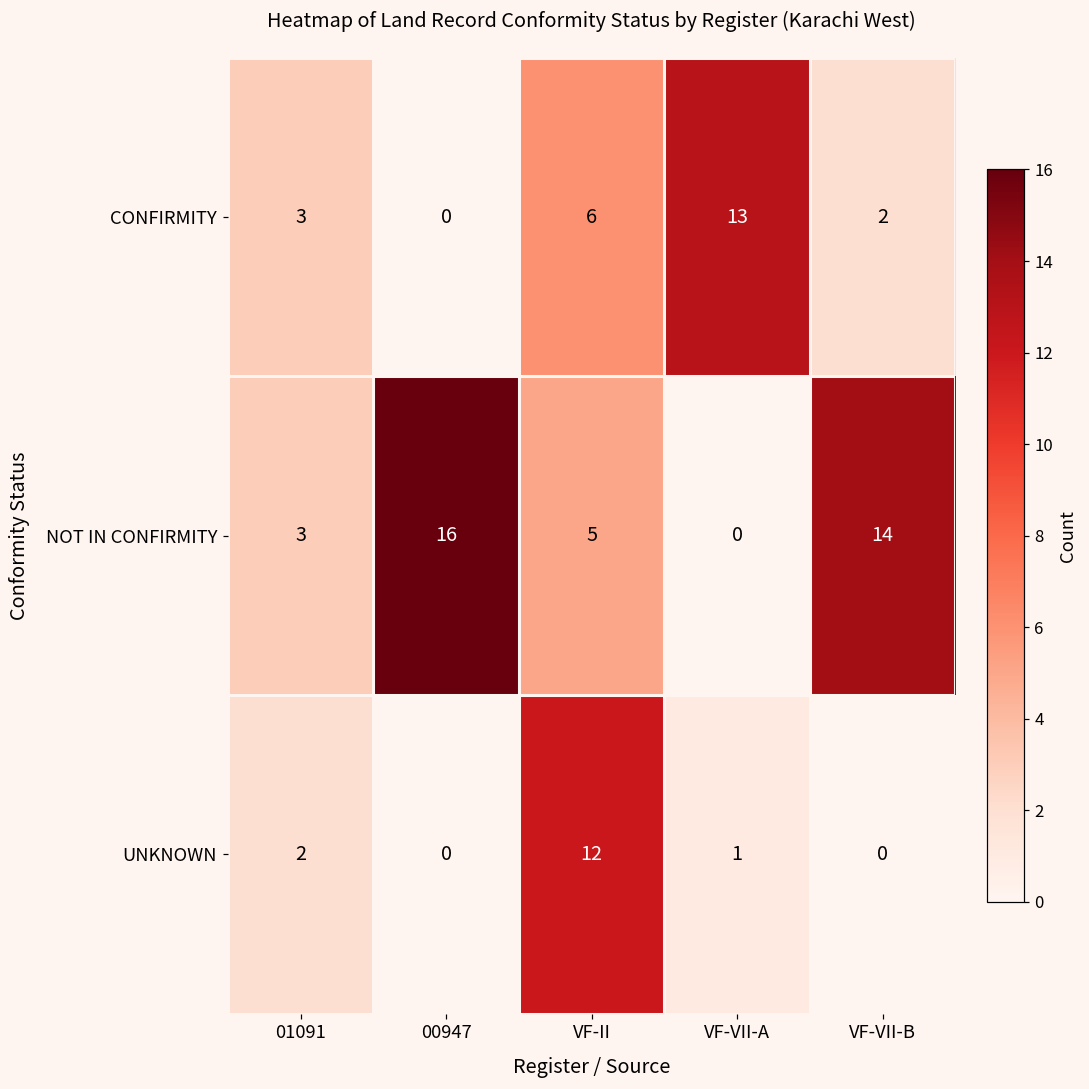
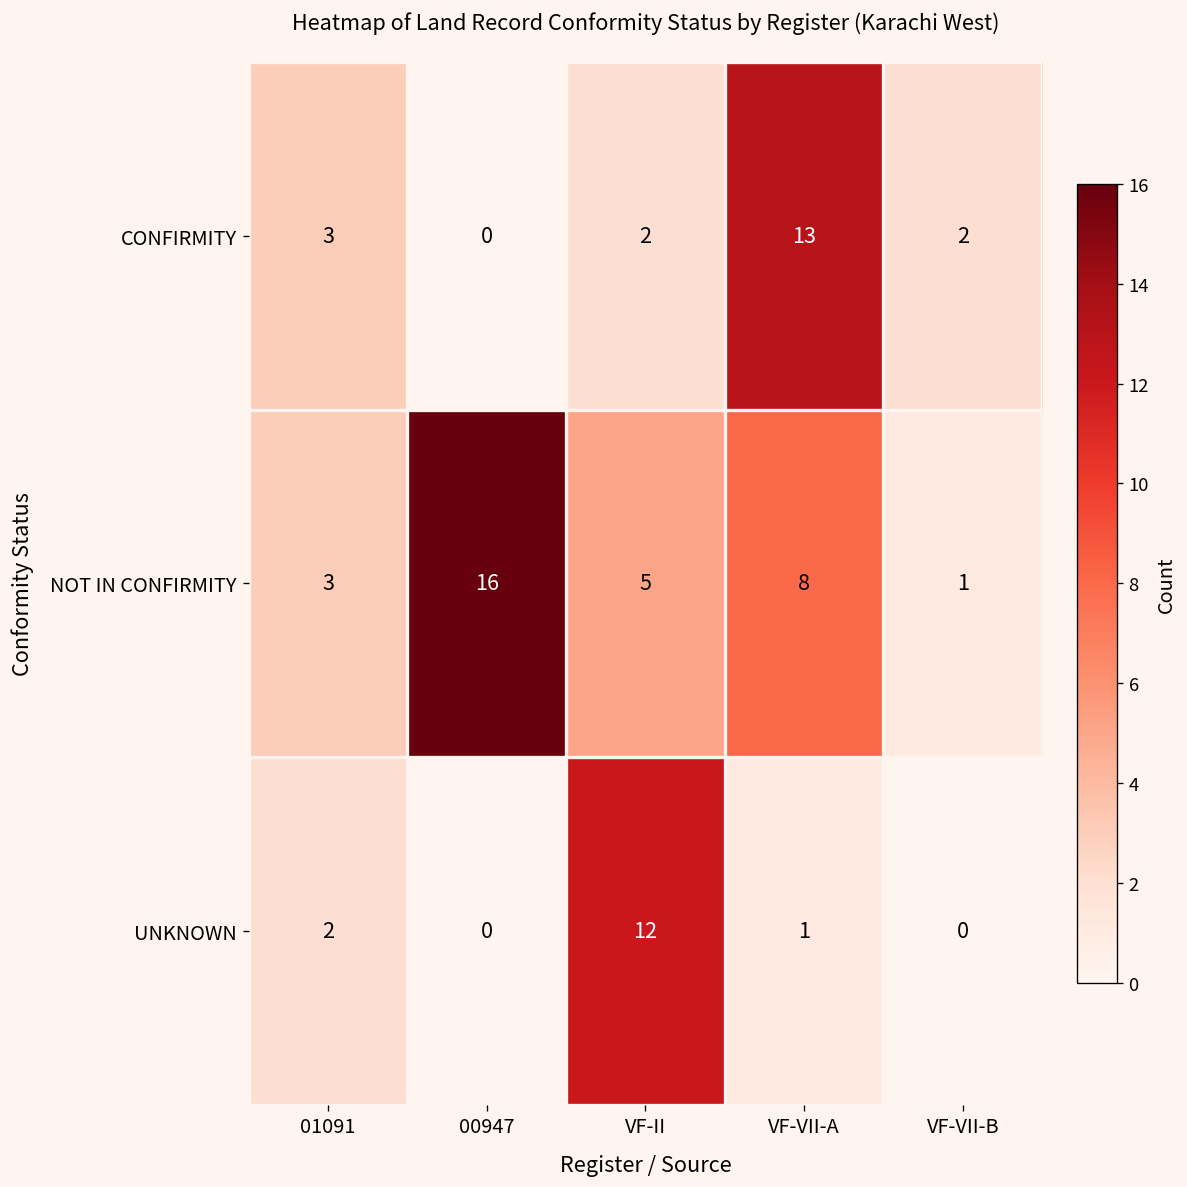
  {
    "CONFIRMITY": {
      "01091": 3,
      "00947": 0,
-     "VF-II": 6,
+     "VF-II": 2,
      "VF-VII-A": 13,
      "VF-VII-B": 2
    },
    "NOT IN CONFIRMITY": {
      "01091": 3,
      "00947": 16,
      "VF-II": 5,
-     "VF-VII-A": 0,
-     "VF-VII-B": 14
+     "VF-VII-A": 8,
+     "VF-VII-B": 1
    },
    "UNKNOWN": {
      "01091": 2,
      "00947": 0,
      "VF-II": 12,
      "VF-VII-A": 1,
      "VF-VII-B": 0
    }
  }
